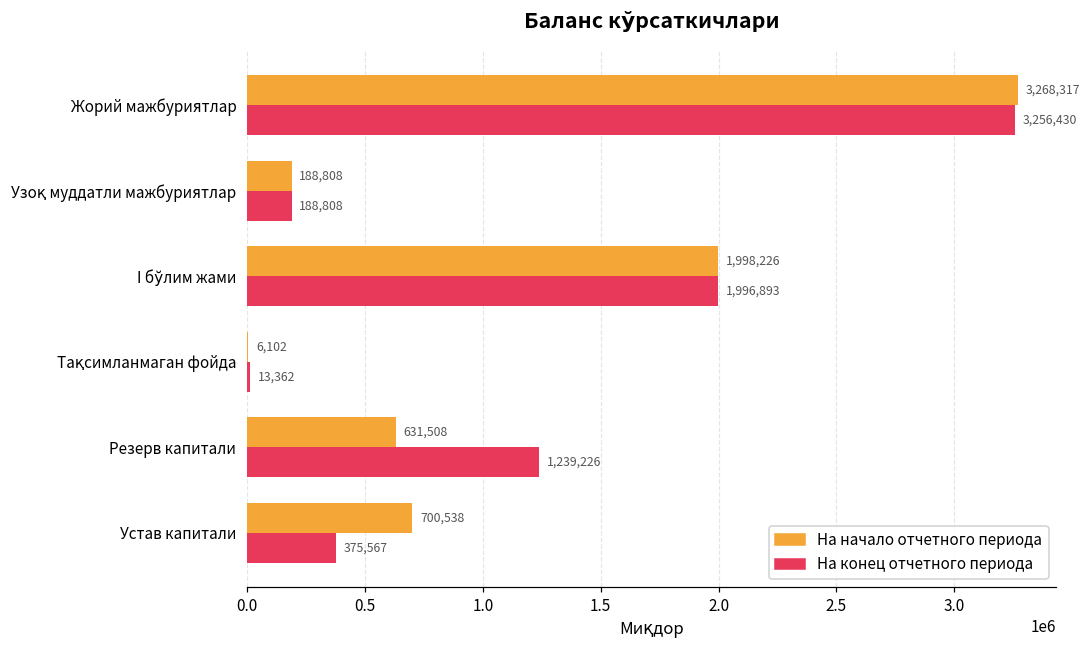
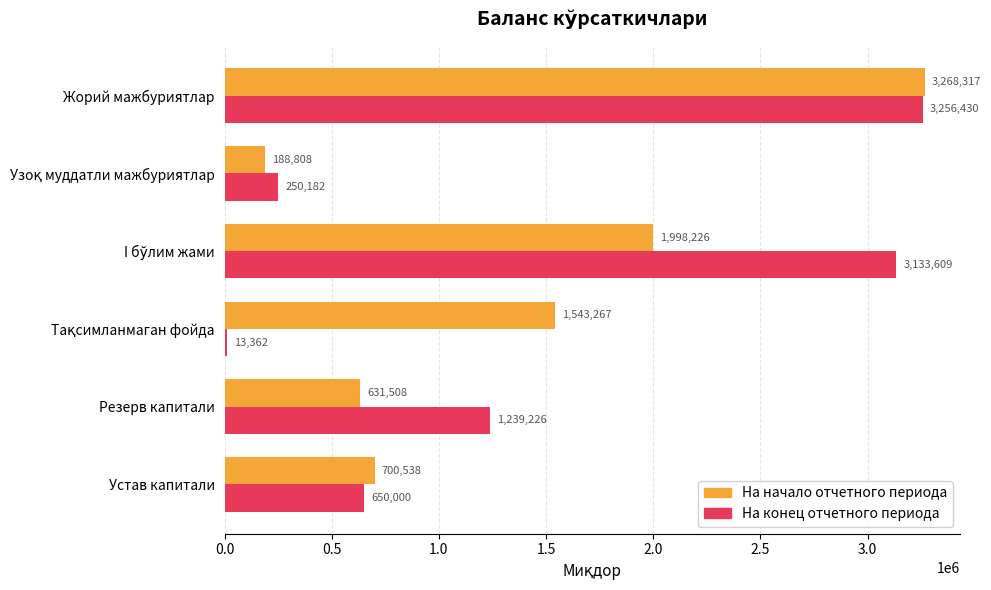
  {
    "На начало отчетного периода": {
      "Жорий мажбуриятлар": "3,268,317",
      "Узоқ муддатли мажбуриятлар": "188,808",
      "I бўлим жами": "1,998,226",
-     "Тақсимланмаган фойда": "6,102",
+     "Тақсимланмаган фойда": "1,543,267",
      "Резерв капитали": "631,508",
      "Устав капитали": "700,538"
    },
    "На конец отчетного периода": {
      "Жорий мажбуриятлар": "3,256,430",
-     "Узоқ муддатли мажбуриятлар": "188,808",
-     "I бўлим жами": "1,996,893",
+     "Узоқ муддатли мажбуриятлар": "250,182",
+     "I бўлим жами": "3,133,609",
      "Тақсимланмаган фойда": "13,362",
      "Резерв капитали": "1,239,226",
-     "Устав капитали": "375,567"
+     "Устав капитали": "650,000"
    }
  }
